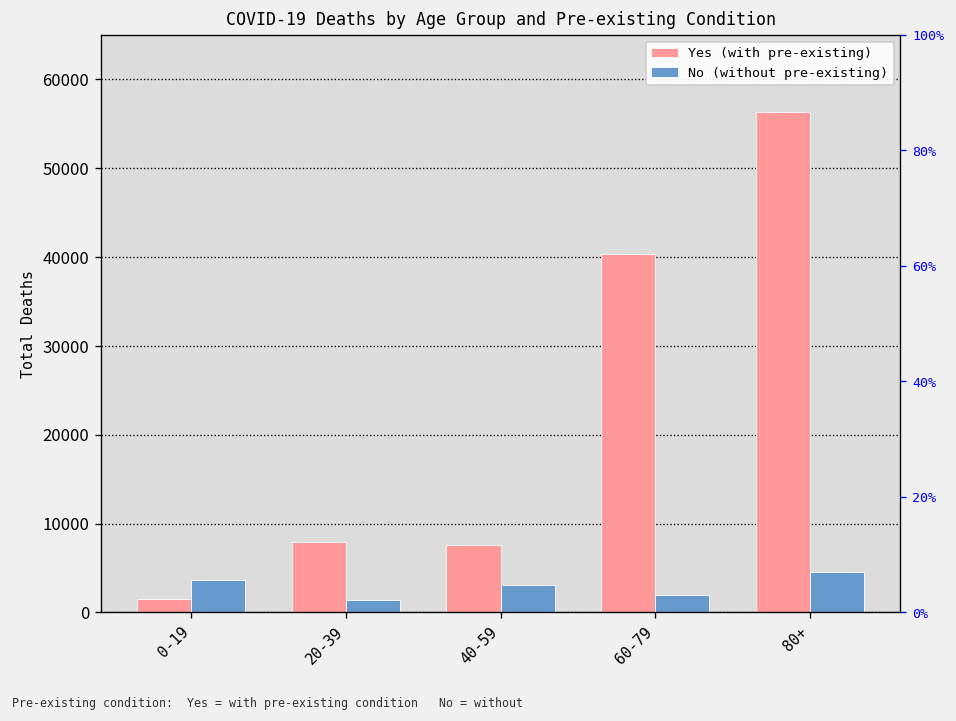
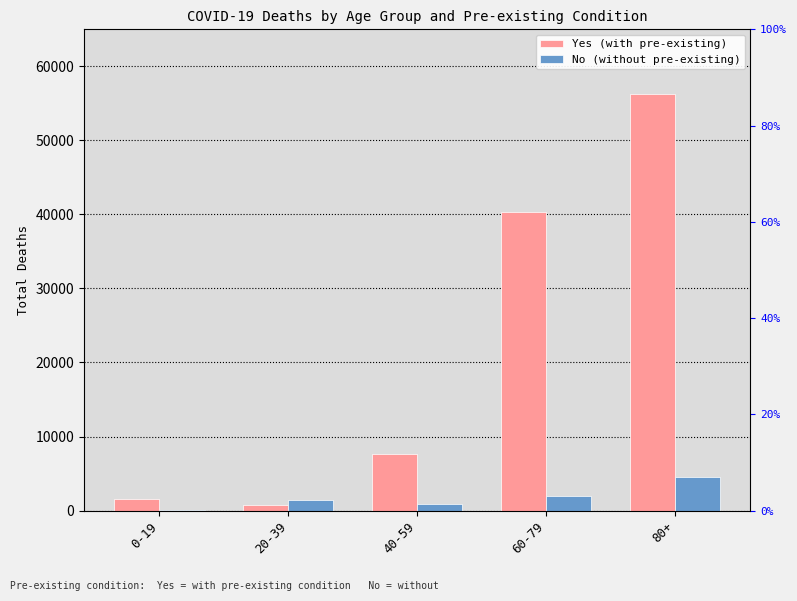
  {
    "Yes (with pre-existing)": {
      "0-19": 2000,
-     "20-39": 8000,
+     "20-39": 1000,
      "40-59": 8000,
      "60-79": 40000,
      "80+": 56000
    },
    "No (without pre-existing)": {
-     "0-19": 4000,
+     "0-19": 0,
      "20-39": 1000,
-     "40-59": 3000,
+     "40-59": 1000,
      "60-79": 2000,
      "80+": 5000
    }
  }
